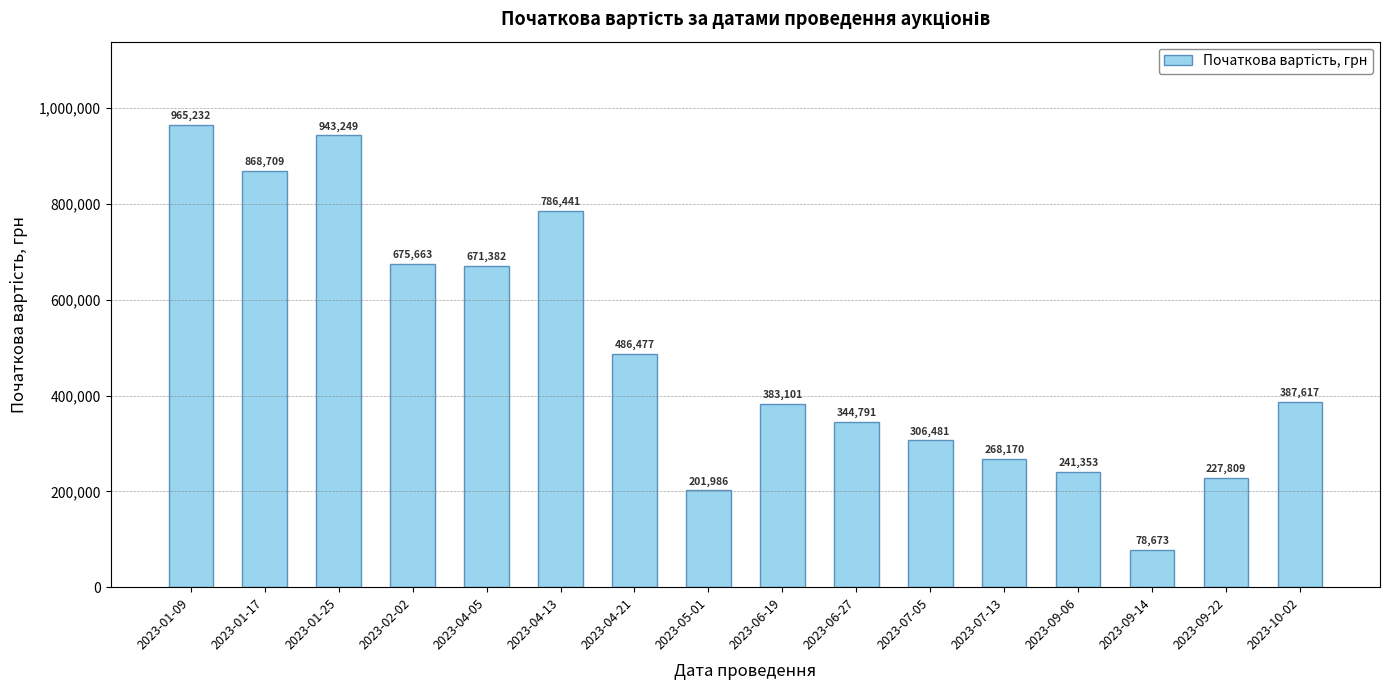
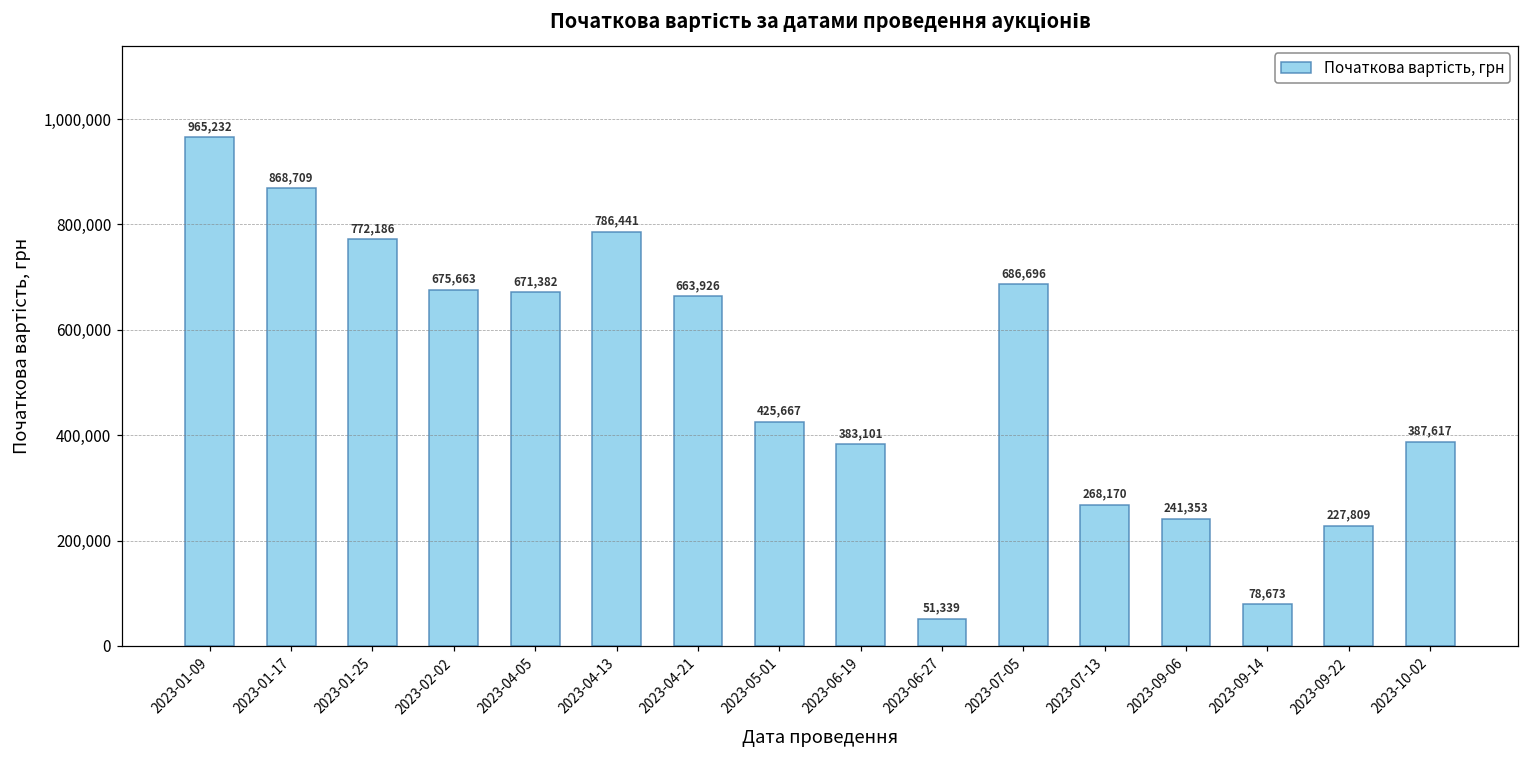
  {
    "2023-01-09": "965,232",
    "2023-01-17": "868,709",
-   "2023-01-25": "943,249",
+   "2023-01-25": "772,186",
    "2023-02-02": "675,663",
    "2023-04-05": "671,382",
    "2023-04-13": "786,441",
-   "2023-04-21": "486,477",
-   "2023-05-01": "201,986",
+   "2023-04-21": "663,926",
+   "2023-05-01": "425,667",
    "2023-06-19": "383,101",
-   "2023-06-27": "344,791",
-   "2023-07-05": "306,481",
+   "2023-06-27": "51,339",
+   "2023-07-05": "686,696",
    "2023-07-13": "268,170",
    "2023-09-06": "241,353",
    "2023-09-14": "78,673",
    "2023-09-22": "227,809",
    "2023-10-02": "387,617"
  }
